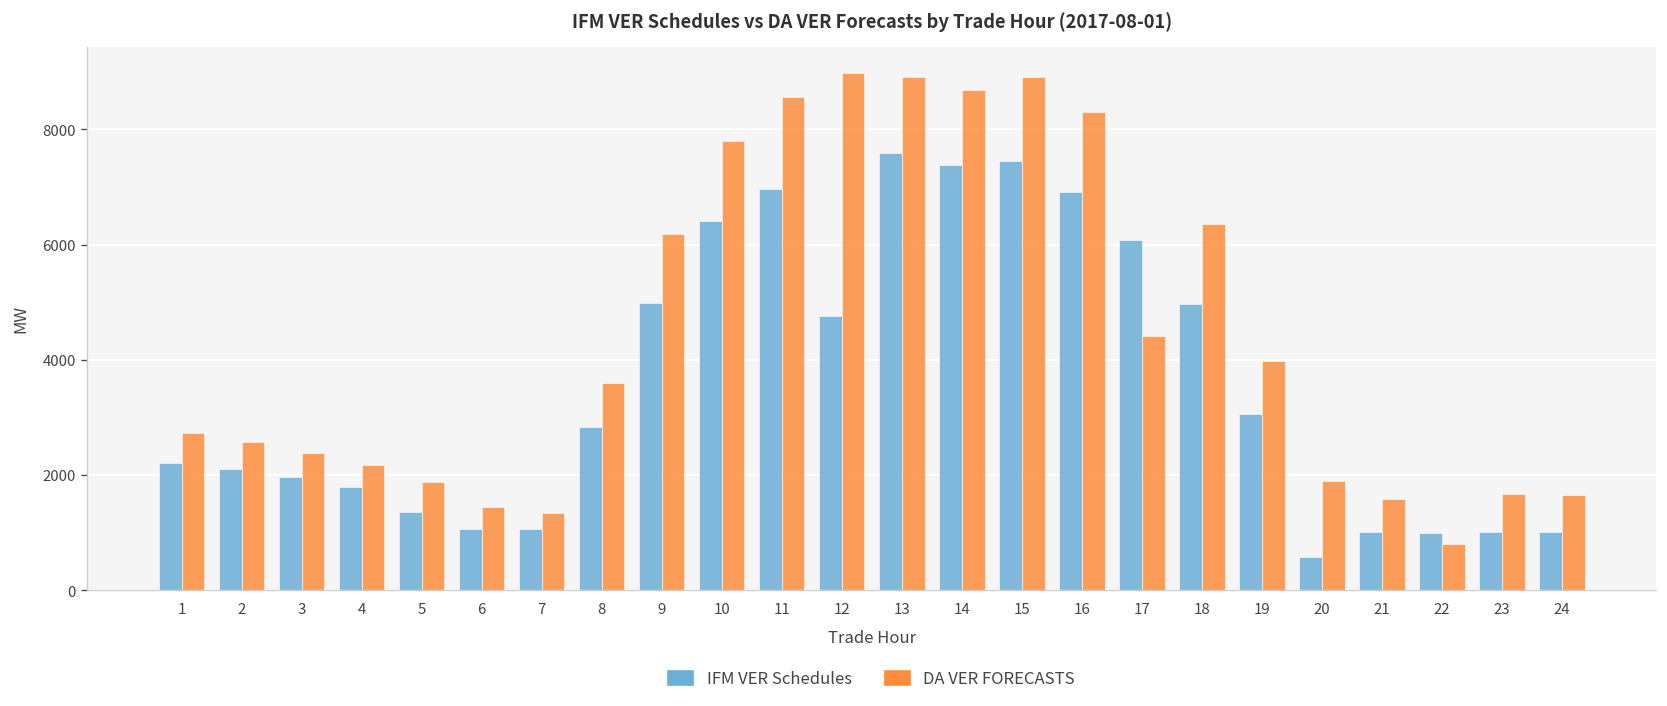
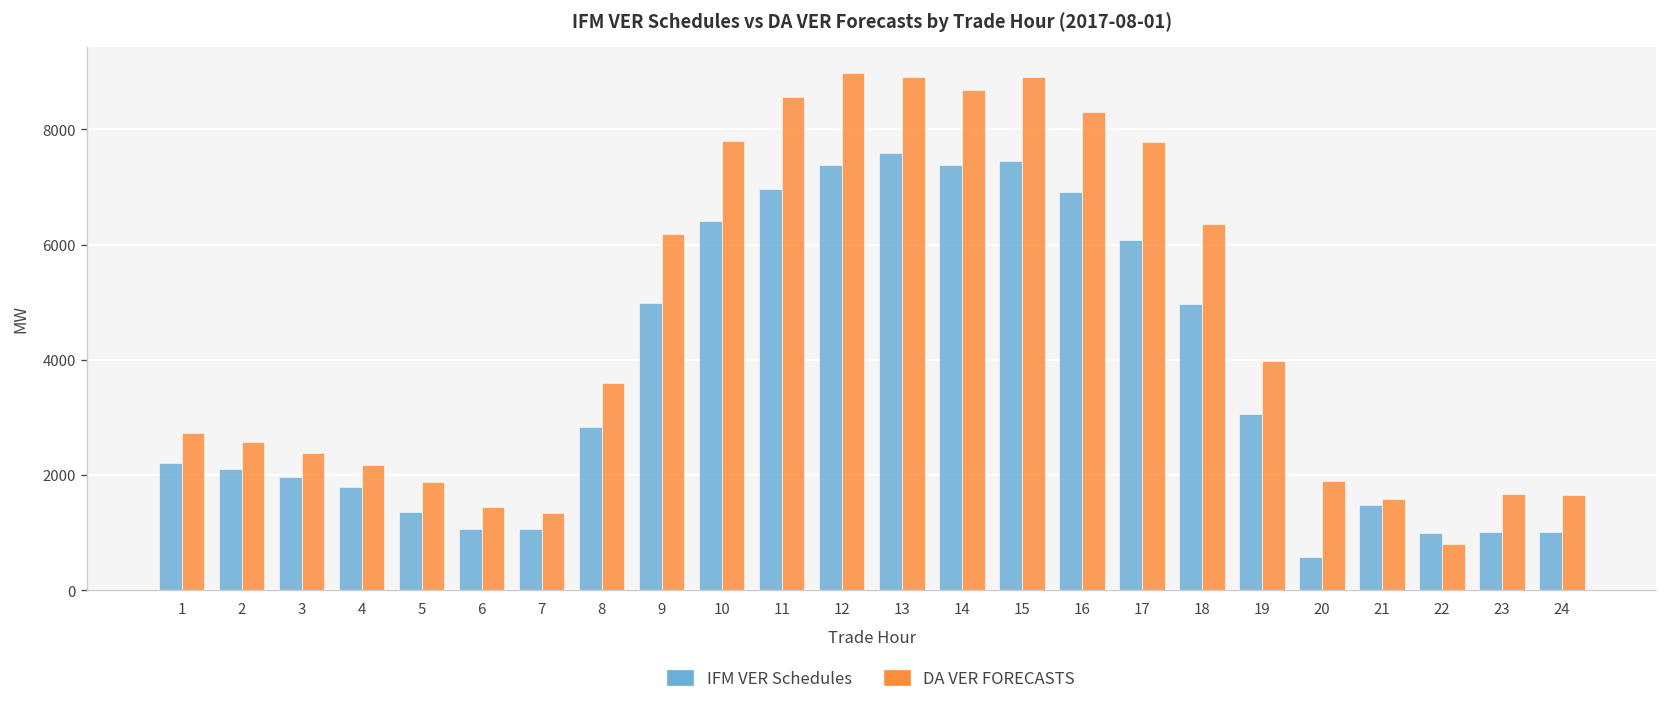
  {
    "IFM VER Schedules": {
      "1": 2200,
      "2": 2100,
      "3": 2000,
      "4": 1800,
      "5": 1400,
      "6": 1100,
      "7": 1100,
      "8": 2800,
      "9": 5000,
      "10": 6400,
      "11": 7000,
-     "12": 4800,
+     "12": 7400,
      "13": 7600,
      "14": 7400,
      "15": 7500,
      "16": 6900,
      "17": 6100,
      "18": 5000,
      "19": 3100,
      "20": 600,
-     "21": 1000,
+     "21": 1500,
      "22": 1000,
      "23": 1000,
      "24": 1000
    },
    "DA VER FORECASTS": {
      "1": 2700,
      "2": 2600,
      "3": 2400,
      "4": 2200,
      "5": 1900,
      "6": 1500,
      "7": 1300,
      "8": 3600,
      "9": 6200,
      "10": 7800,
      "11": 8600,
      "12": 9000,
      "13": 8900,
      "14": 8700,
      "15": 8900,
      "16": 8300,
-     "17": 4400,
+     "17": 7800,
      "18": 6400,
      "19": 4000,
      "20": 1900,
      "21": 1600,
      "22": 800,
      "23": 1700,
      "24": 1700
    }
  }
